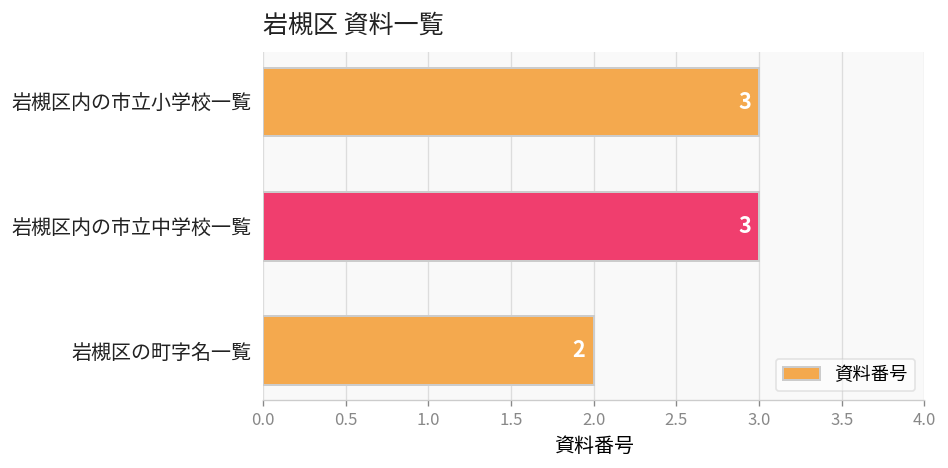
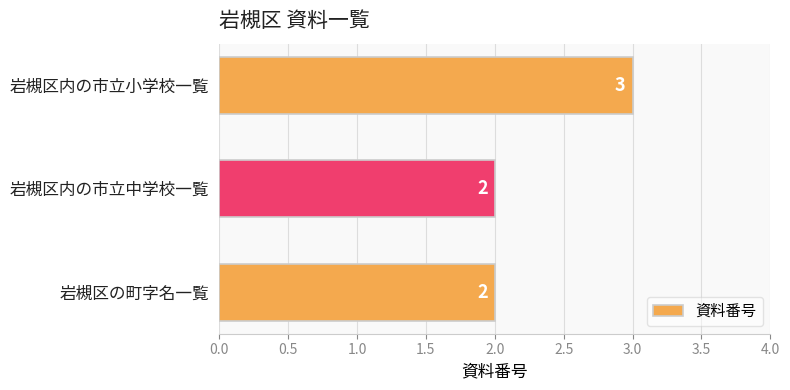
  {
    "岩槻区内の市立小学校一覧": 3,
-   "岩槻区内の市立中学校一覧": 3,
+   "岩槻区内の市立中学校一覧": 2,
    "岩槻区の町字名一覧": 2
  }
